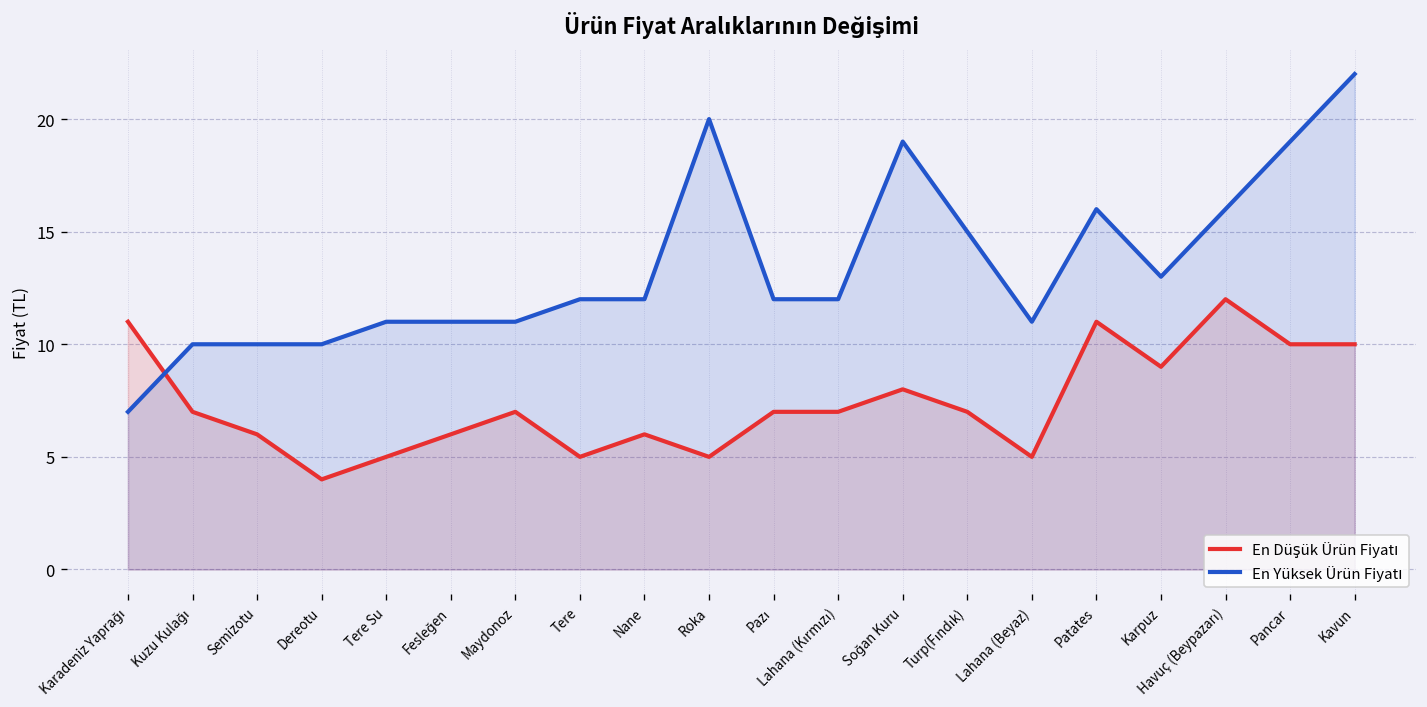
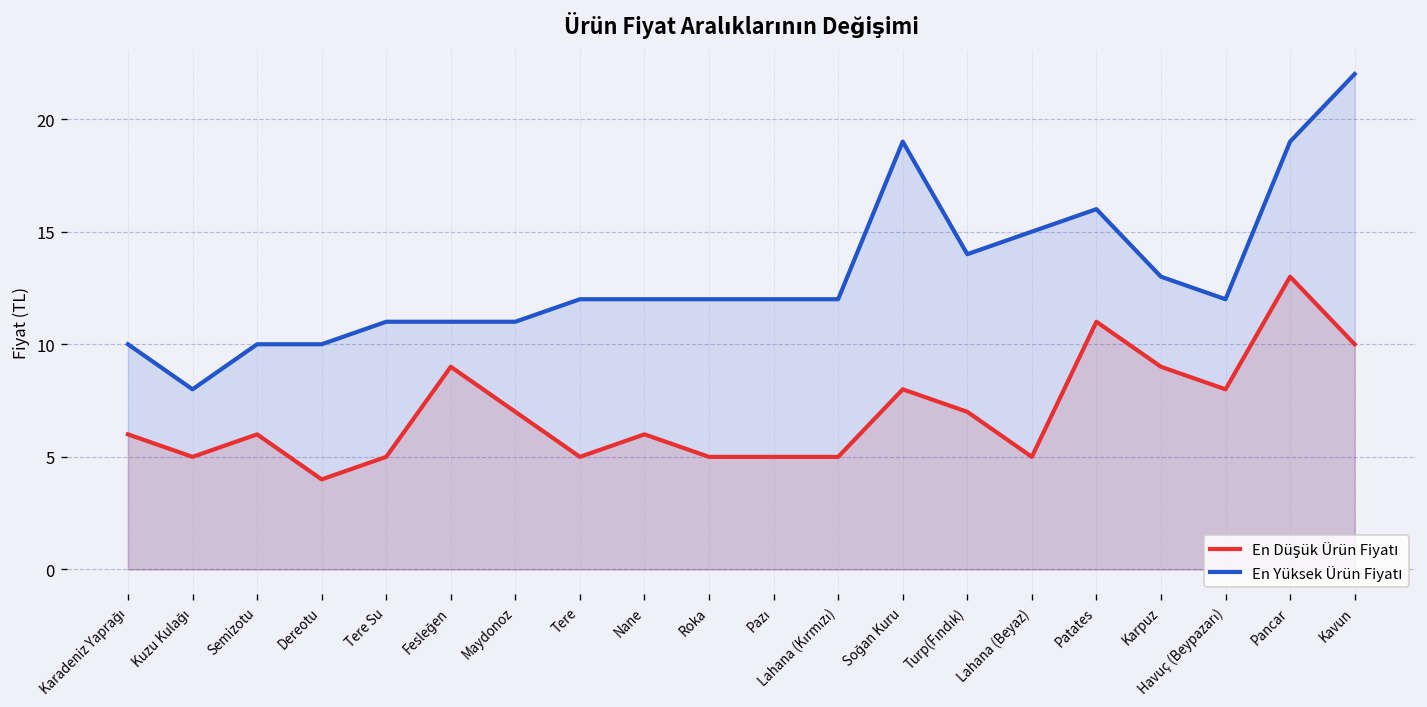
  {
    "En Düşük Ürün Fiyatı": {
-     "Karadeniz Yaprağı": 11,
-     "Kuzu Kulağı": 7,
+     "Karadeniz Yaprağı": 6,
+     "Kuzu Kulağı": 5,
      "Semizotu": 6,
      "Dereotu": 4,
      "Tere Su": 5,
-     "Fesleğen": 6,
+     "Fesleğen": 9,
      "Maydonoz": 7,
      "Tere": 5,
      "Nane": 6,
      "Roka": 5,
-     "Pazı": 7,
-     "Lahana (Kırmızı)": 7,
+     "Pazı": 5,
+     "Lahana (Kırmızı)": 5,
      "Soğan Kuru": 8,
      "Turp(Fındık)": 7,
      "Lahana (Beyaz)": 5,
      "Patates": 11,
      "Karpuz": 9,
-     "Havuç (Beypazarı)": 12,
-     "Pancar": 10,
+     "Havuç (Beypazarı)": 8,
+     "Pancar": 13,
      "Kavun": 10
    },
    "En Yüksek Ürün Fiyatı": {
-     "Karadeniz Yaprağı": 7,
-     "Kuzu Kulağı": 10,
+     "Karadeniz Yaprağı": 10,
+     "Kuzu Kulağı": 8,
      "Semizotu": 10,
      "Dereotu": 10,
      "Tere Su": 11,
      "Fesleğen": 11,
      "Maydonoz": 11,
      "Tere": 12,
      "Nane": 12,
-     "Roka": 20,
+     "Roka": 12,
      "Pazı": 12,
      "Lahana (Kırmızı)": 12,
      "Soğan Kuru": 19,
-     "Turp(Fındık)": 15,
-     "Lahana (Beyaz)": 11,
+     "Turp(Fındık)": 14,
+     "Lahana (Beyaz)": 15,
      "Patates": 16,
      "Karpuz": 13,
-     "Havuç (Beypazarı)": 16,
+     "Havuç (Beypazarı)": 12,
      "Pancar": 19,
      "Kavun": 22
    }
  }
